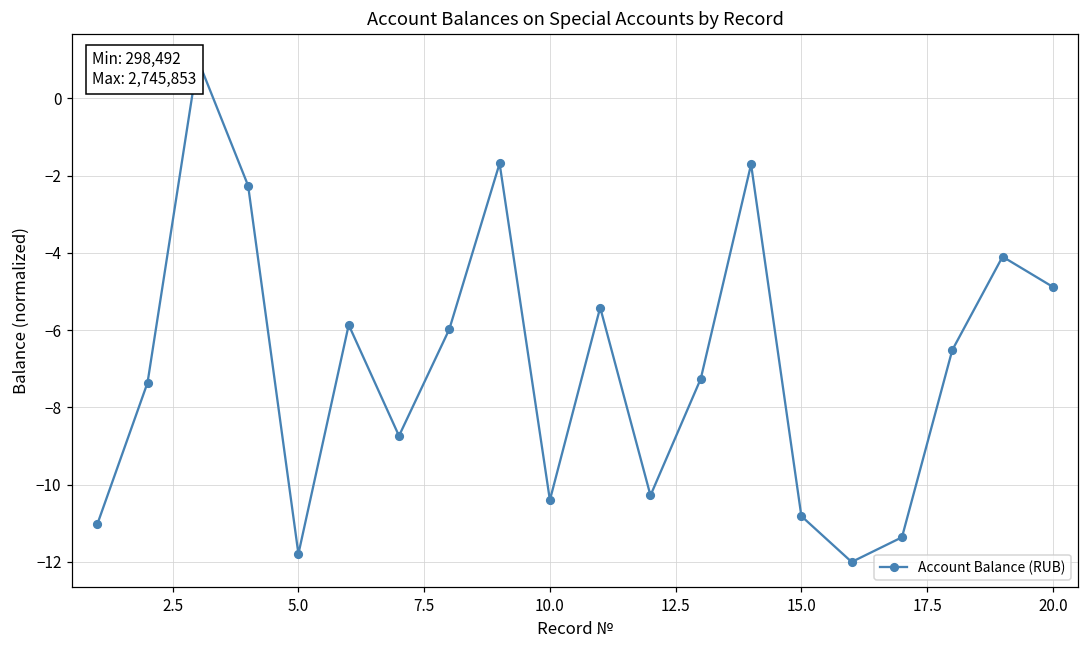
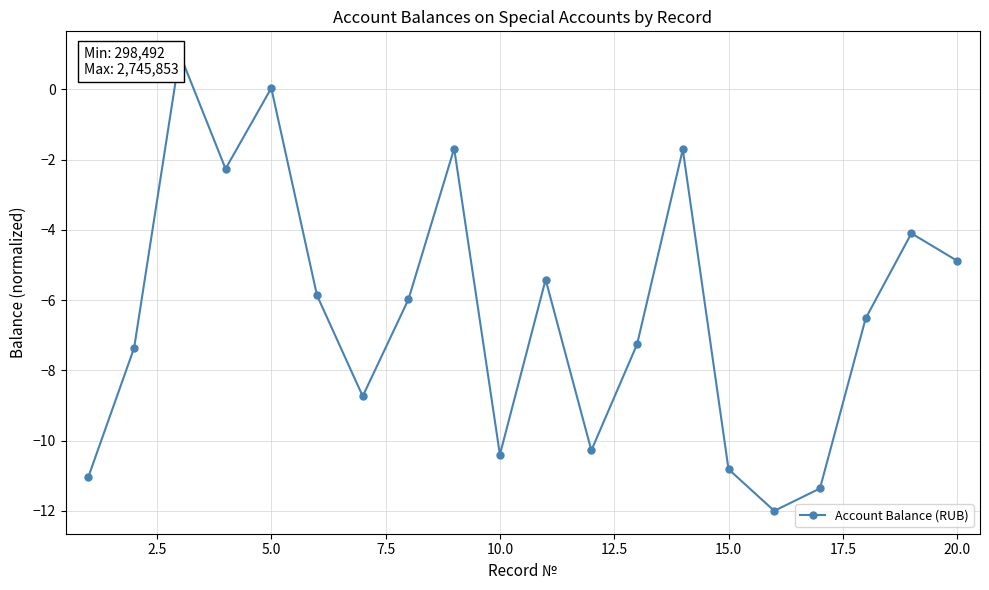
  {
-   "5.0": -11.8,
+   "5.0": 0.0,
    "10.0": -10.4,
    "15.0": -10.8,
    "20.0": -4.9
  }
